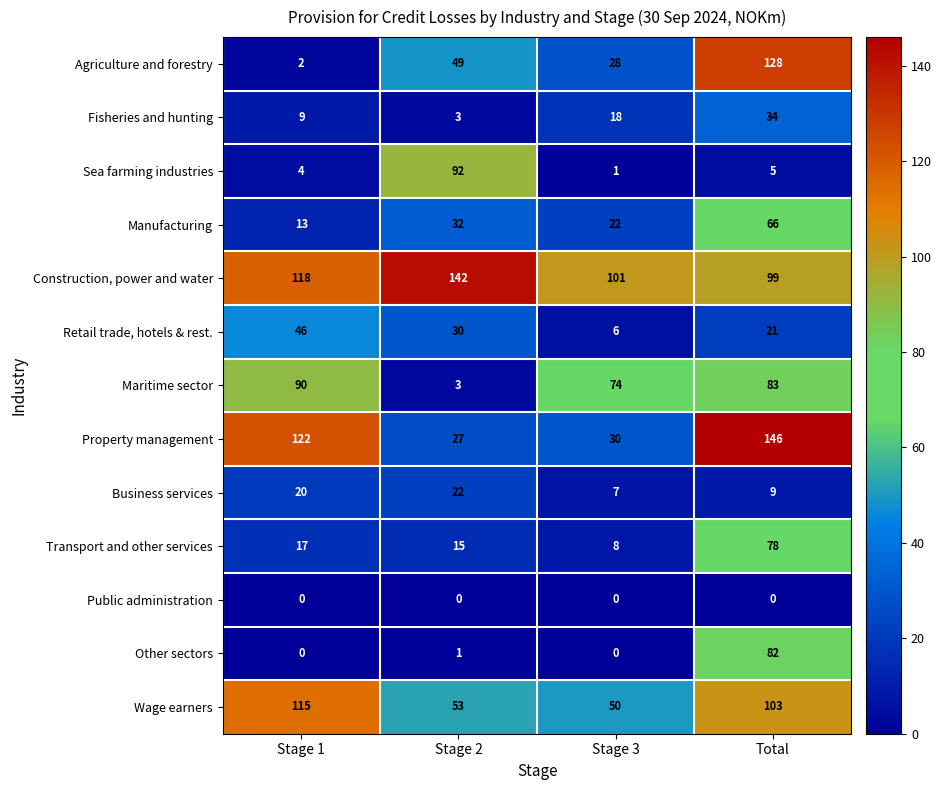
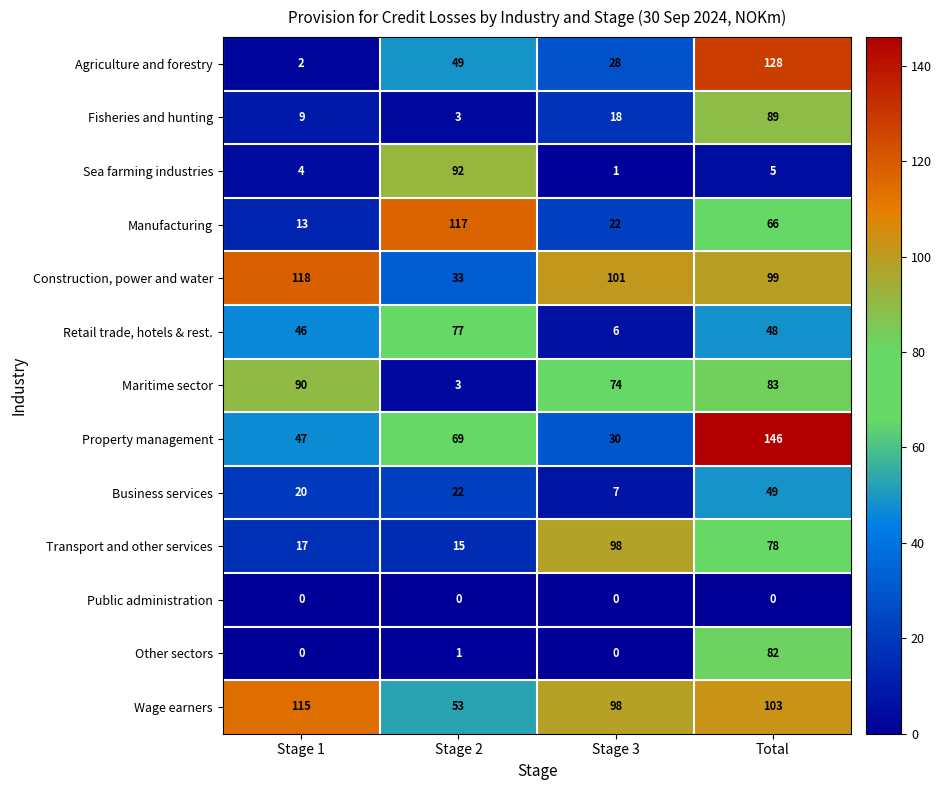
  {
    "Agriculture and forestry": {
      "Stage 1": 2,
      "Stage 2": 49,
      "Stage 3": 28,
      "Total": 128
    },
    "Fisheries and hunting": {
      "Stage 1": 9,
      "Stage 2": 3,
      "Stage 3": 18,
-     "Total": 34
+     "Total": 89
    },
    "Sea farming industries": {
      "Stage 1": 4,
      "Stage 2": 92,
      "Stage 3": 1,
      "Total": 5
    },
    "Manufacturing": {
      "Stage 1": 13,
-     "Stage 2": 32,
+     "Stage 2": 117,
      "Stage 3": 22,
      "Total": 66
    },
    "Construction, power and water": {
      "Stage 1": 118,
-     "Stage 2": 142,
+     "Stage 2": 33,
      "Stage 3": 101,
      "Total": 99
    },
    "Retail trade, hotels & rest.": {
      "Stage 1": 46,
-     "Stage 2": 30,
+     "Stage 2": 77,
      "Stage 3": 6,
-     "Total": 21
+     "Total": 48
    },
    "Maritime sector": {
      "Stage 1": 90,
      "Stage 2": 3,
      "Stage 3": 74,
      "Total": 83
    },
    "Property management": {
-     "Stage 1": 122,
-     "Stage 2": 27,
+     "Stage 1": 47,
+     "Stage 2": 69,
      "Stage 3": 30,
      "Total": 146
    },
    "Business services": {
      "Stage 1": 20,
      "Stage 2": 22,
      "Stage 3": 7,
-     "Total": 9
+     "Total": 49
    },
    "Transport and other services": {
      "Stage 1": 17,
      "Stage 2": 15,
-     "Stage 3": 8,
+     "Stage 3": 98,
      "Total": 78
    },
    "Public administration": {
      "Stage 1": 0,
      "Stage 2": 0,
      "Stage 3": 0,
      "Total": 0
    },
    "Other sectors": {
      "Stage 1": 0,
      "Stage 2": 1,
      "Stage 3": 0,
      "Total": 82
    },
    "Wage earners": {
      "Stage 1": 115,
      "Stage 2": 53,
-     "Stage 3": 50,
+     "Stage 3": 98,
      "Total": 103
    }
  }
